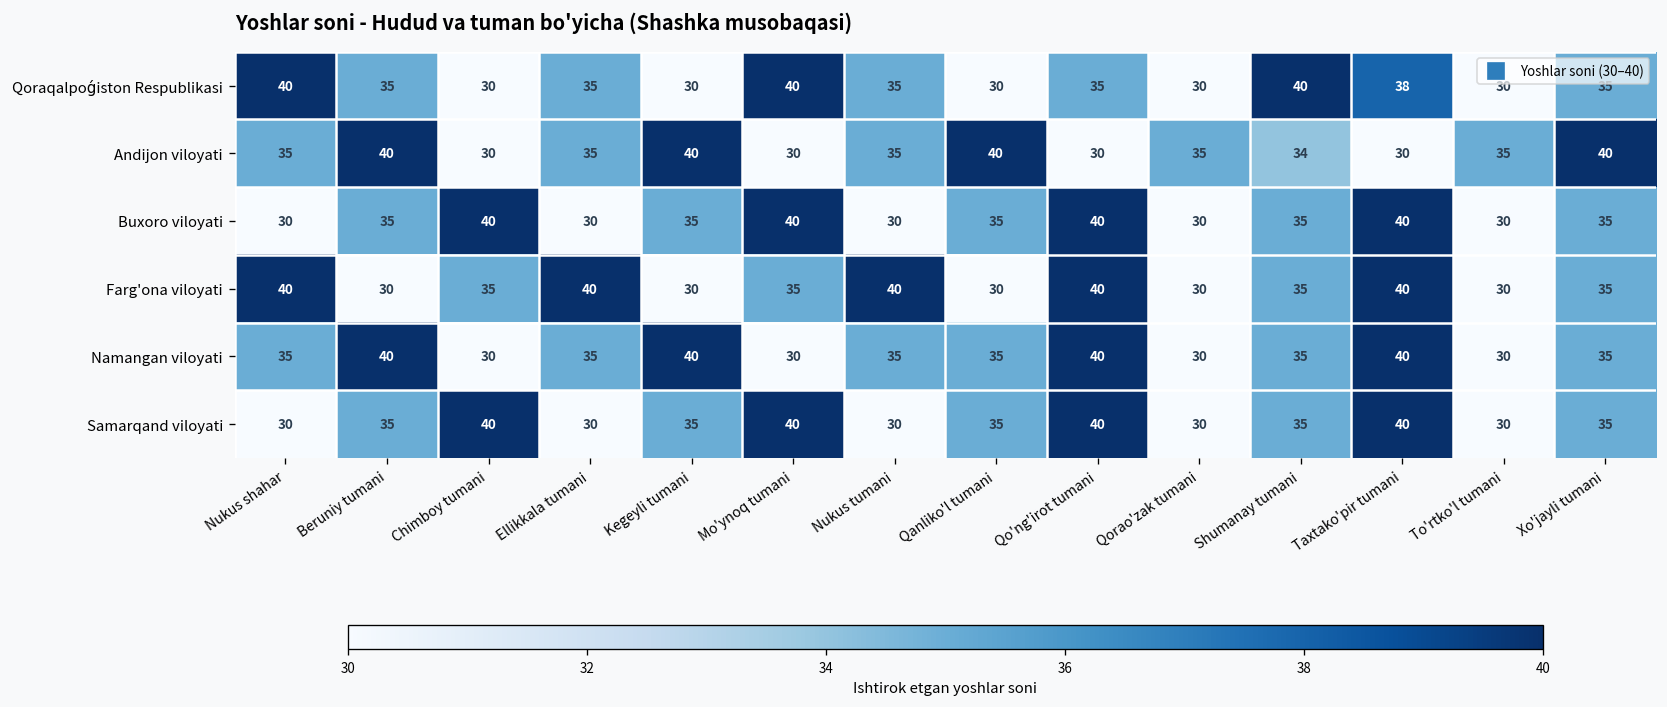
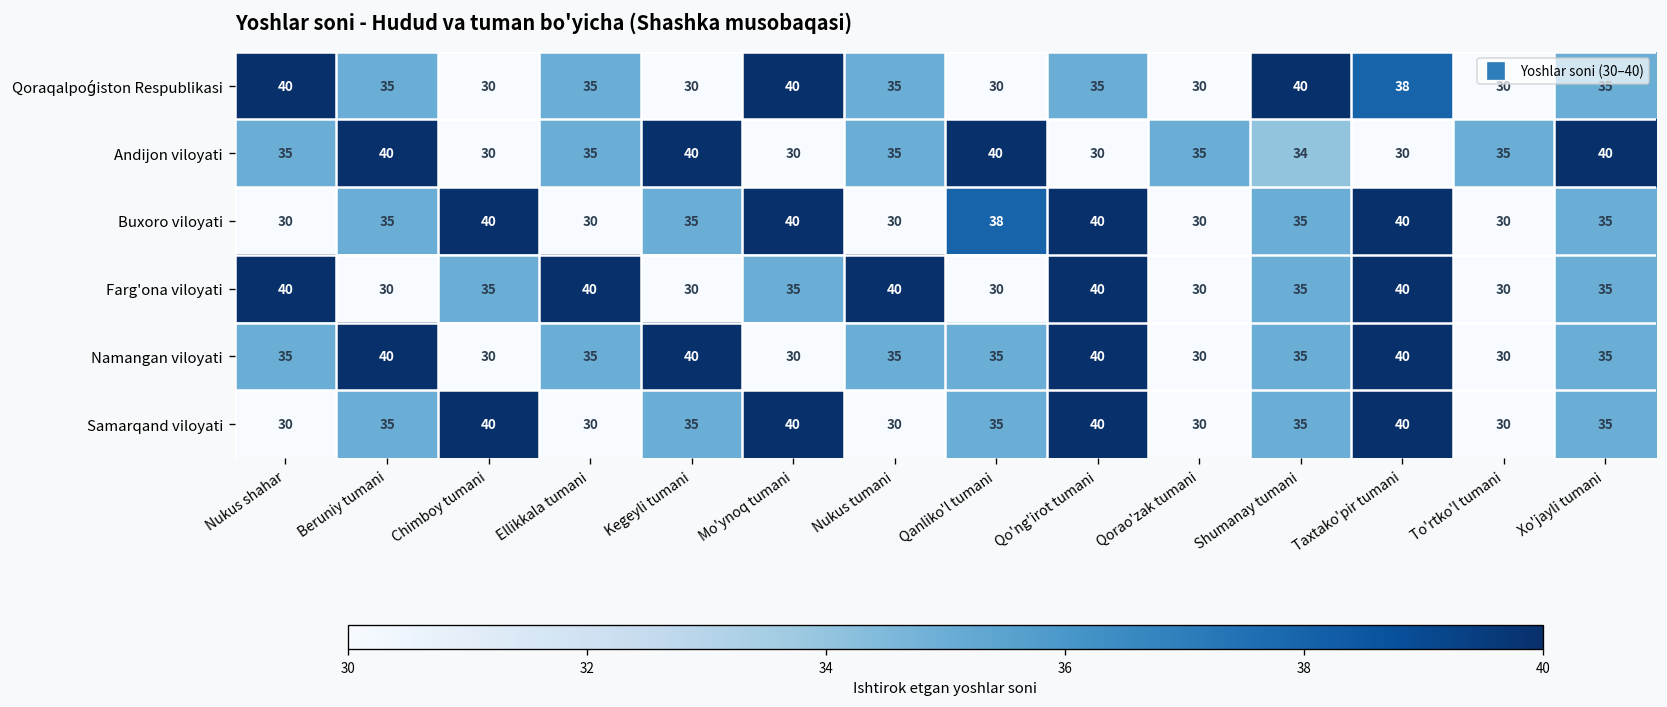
  {
    "Qoraqalpoǵiston Respublikasi": {
      "Nukus shahar": 40,
      "Beruniy tumani": 35,
      "Chimboy tumani": 30,
      "Ellikkala tumani": 35,
      "Kegeyli tumani": 30,
      "Mo'ynoq tumani": 40,
      "Nukus tumani": 35,
      "Qanliko'l tumani": 30,
      "Qo'ng'irot tumani": 35,
      "Qorao'zak tumani": 30,
      "Shumanay tumani": 40,
      "Taxtako'pir tumani": 38
    },
    "Andijon viloyati": {
      "Nukus shahar": 35,
      "Beruniy tumani": 40,
      "Chimboy tumani": 30,
      "Ellikkala tumani": 35,
      "Kegeyli tumani": 40,
      "Mo'ynoq tumani": 30,
      "Nukus tumani": 35,
      "Qanliko'l tumani": 40,
      "Qo'ng'irot tumani": 30,
      "Qorao'zak tumani": 35,
      "Shumanay tumani": 34,
      "Taxtako'pir tumani": 30,
      "To'rtko'l tumani": 35,
      "Xo'jayli tumani": 40
    },
    "Buxoro viloyati": {
      "Nukus shahar": 30,
      "Beruniy tumani": 35,
      "Chimboy tumani": 40,
      "Ellikkala tumani": 30,
      "Kegeyli tumani": 35,
      "Mo'ynoq tumani": 40,
      "Nukus tumani": 30,
-     "Qanliko'l tumani": 35,
+     "Qanliko'l tumani": 38,
      "Qo'ng'irot tumani": 40,
      "Qorao'zak tumani": 30,
      "Shumanay tumani": 35,
      "Taxtako'pir tumani": 40,
      "To'rtko'l tumani": 30,
      "Xo'jayli tumani": 35
    },
    "Farg'ona viloyati": {
      "Nukus shahar": 40,
      "Beruniy tumani": 30,
      "Chimboy tumani": 35,
      "Ellikkala tumani": 40,
      "Kegeyli tumani": 30,
      "Mo'ynoq tumani": 35,
      "Nukus tumani": 40,
      "Qanliko'l tumani": 30,
      "Qo'ng'irot tumani": 40,
      "Qorao'zak tumani": 30,
      "Shumanay tumani": 35,
      "Taxtako'pir tumani": 40,
      "To'rtko'l tumani": 30,
      "Xo'jayli tumani": 35
    },
    "Namangan viloyati": {
      "Nukus shahar": 35,
      "Beruniy tumani": 40,
      "Chimboy tumani": 30,
      "Ellikkala tumani": 35,
      "Kegeyli tumani": 40,
      "Mo'ynoq tumani": 30,
      "Nukus tumani": 35,
      "Qanliko'l tumani": 35,
      "Qo'ng'irot tumani": 40,
      "Qorao'zak tumani": 30,
      "Shumanay tumani": 35,
      "Taxtako'pir tumani": 40,
      "To'rtko'l tumani": 30,
      "Xo'jayli tumani": 35
    },
    "Samarqand viloyati": {
      "Nukus shahar": 30,
      "Beruniy tumani": 35,
      "Chimboy tumani": 40,
      "Ellikkala tumani": 30,
      "Kegeyli tumani": 35,
      "Mo'ynoq tumani": 40,
      "Nukus tumani": 30,
      "Qanliko'l tumani": 35,
      "Qo'ng'irot tumani": 40,
      "Qorao'zak tumani": 30,
      "Shumanay tumani": 35,
      "Taxtako'pir tumani": 40,
      "To'rtko'l tumani": 30,
      "Xo'jayli tumani": 35
    }
  }
